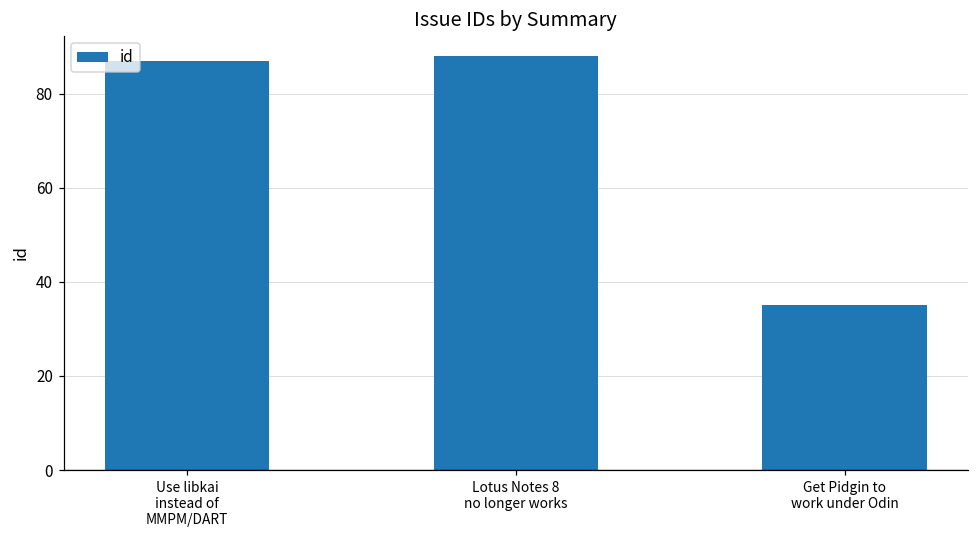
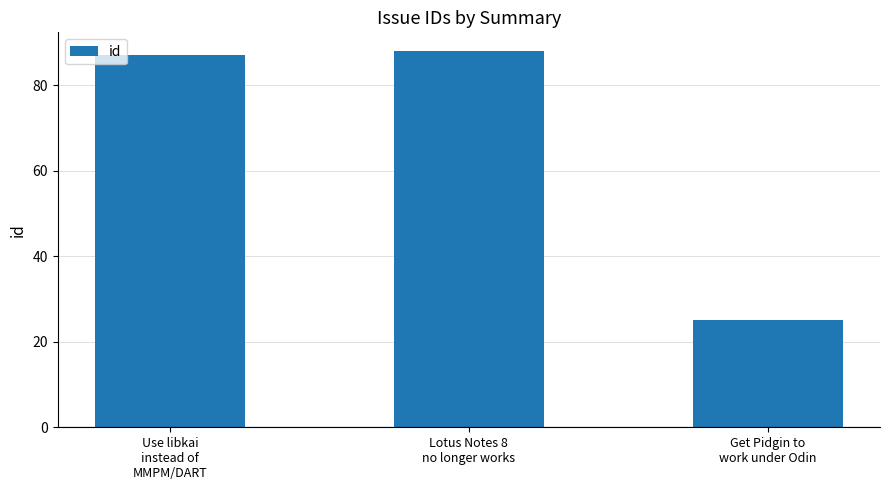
  {
    "Use libkai instead of MMPM/DART": 87,
    "Lotus Notes 8 no longer works": 88,
-   "Get Pidgin to work under Odin": 35
+   "Get Pidgin to work under Odin": 25
  }
